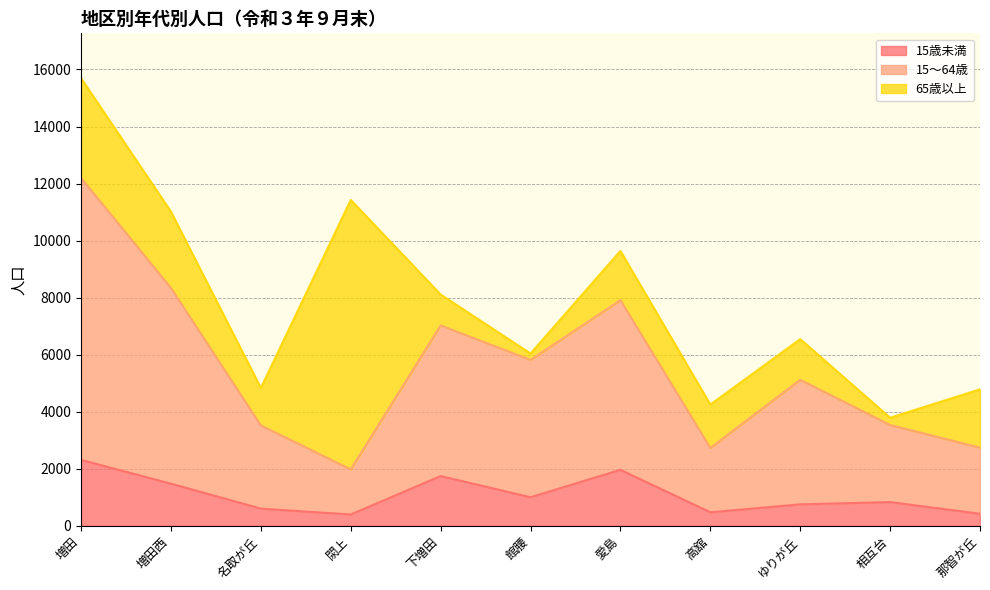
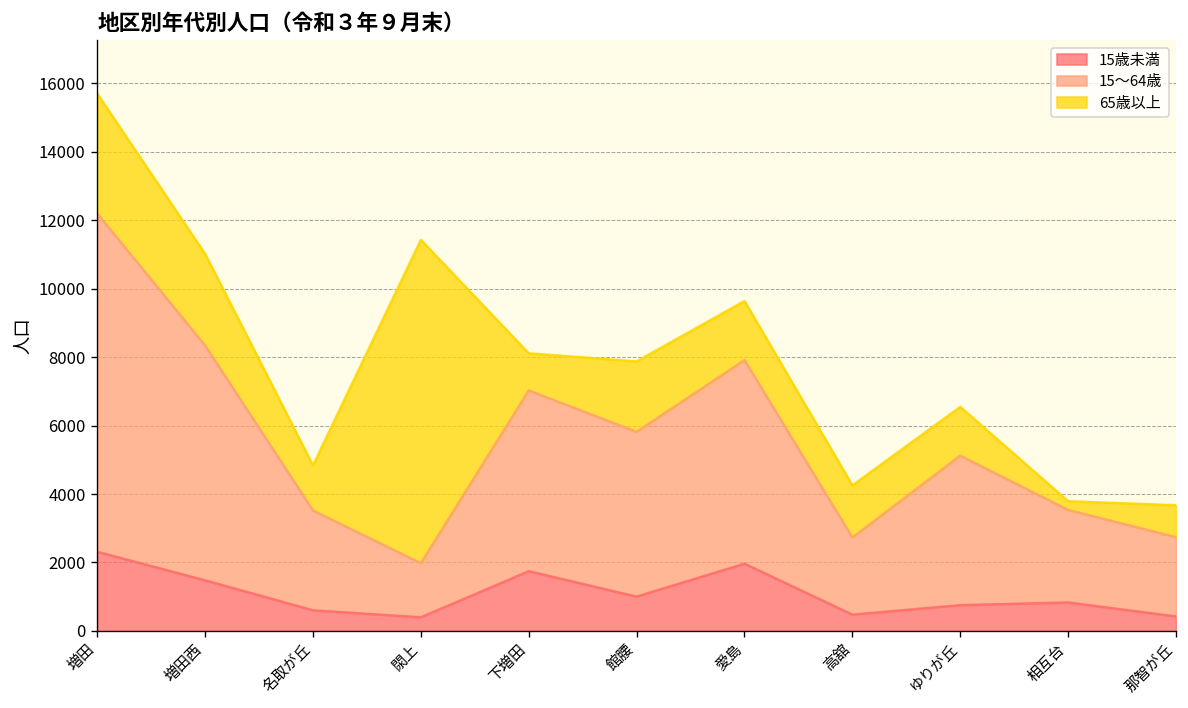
  {
    "65歳以上": {
      "増田": 3500,
      "増田西": 2700,
      "名取が丘": 1300,
      "閖上": 9500,
      "下増田": 1100,
-     "館腰": 200,
+     "館腰": 2100,
      "愛島": 1700,
      "高舘": 1500,
      "ゆりが丘": 1400,
      "相互台": 300,
-     "那智が丘": 2000
+     "那智が丘": 900
    }
  }
